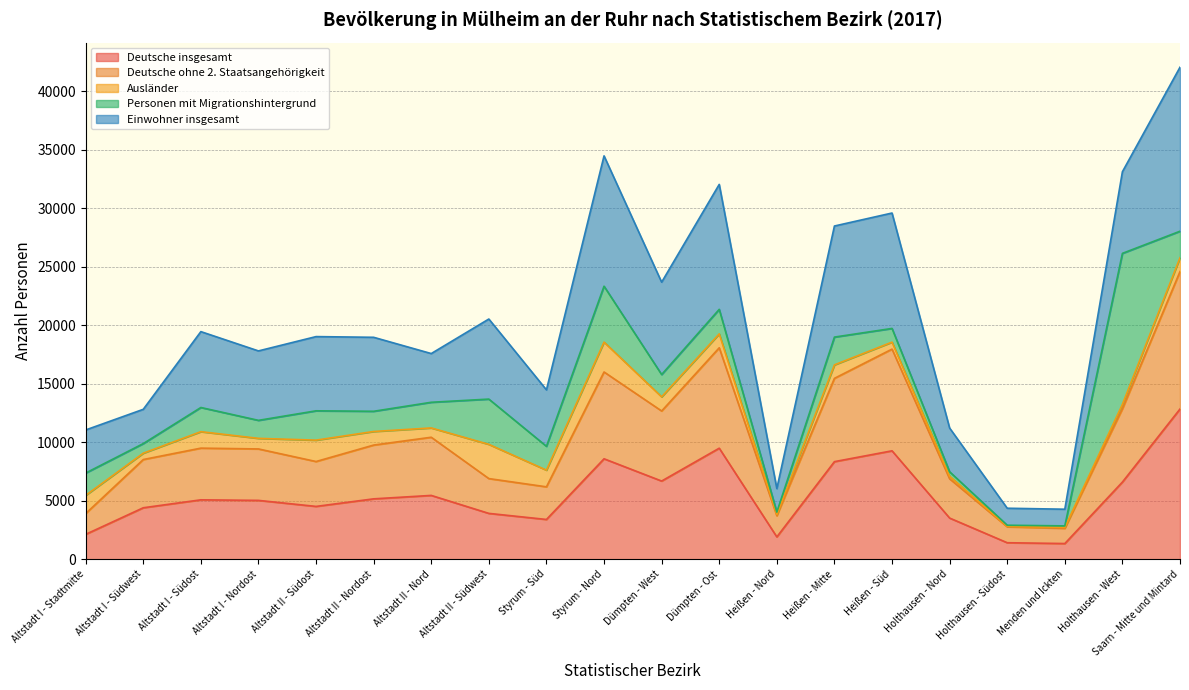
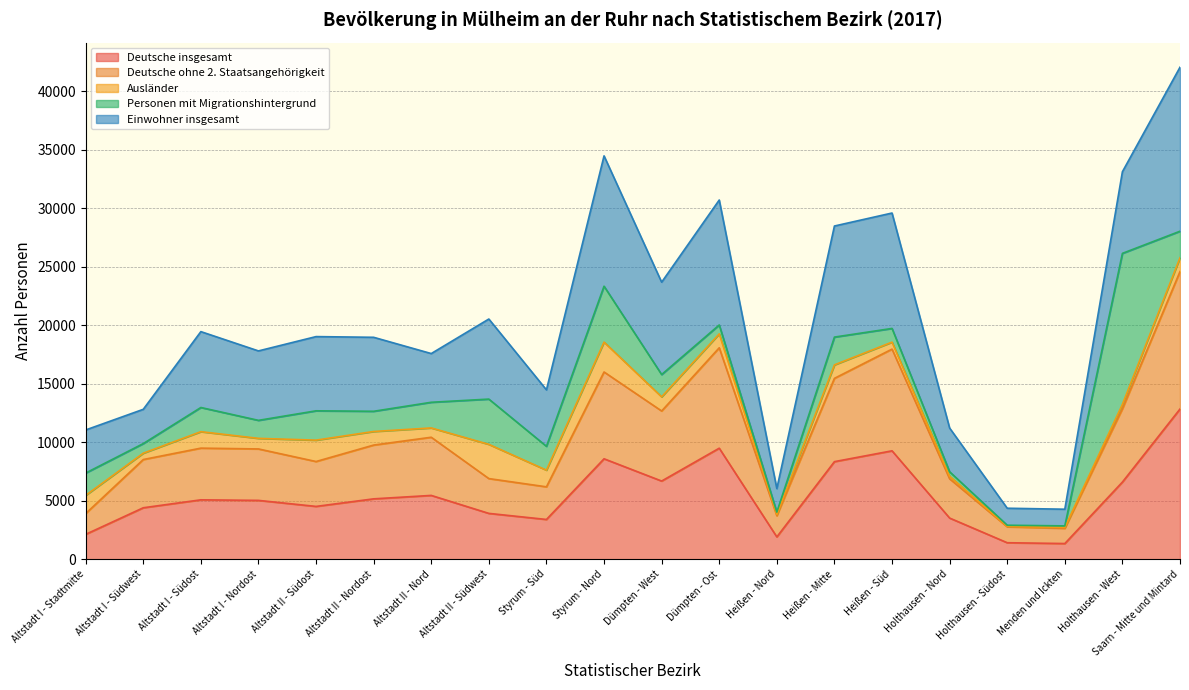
  {
    "Personen mit Migrationshintergrund": {
      "Altstadt I - Stadtmitte": 1900,
      "Altstadt I - Südwest": 800,
      "Altstadt I - Südost": 2100,
      "Altstadt I - Nordost": 1500,
      "Altstadt II - Südost": 2500,
      "Altstadt II - Nordost": 1700,
      "Altstadt II - Nord": 2200,
      "Altstadt II - Südwest": 3900,
      "Styrum - Süd": 2000,
      "Styrum - Nord": 4800,
      "Dümpten - West": 1900,
-     "Dümpten - Ost": 2100,
+     "Dümpten - Ost": 800,
      "Heißen - Mitte": 2400,
      "Heißen - Süd": 1200,
      "Holthausen - Nord": 400,
      "Holthausen - West": 12900,
      "Saarn - Mitte und Mintard": 2300
    },
    "Einwohner insgesamt": {
      "Altstadt I - Stadtmitte": 3700,
      "Altstadt I - Südwest": 2900,
      "Altstadt I - Südost": 6500,
      "Altstadt I - Nordost": 5900,
      "Altstadt II - Südost": 6300,
      "Altstadt II - Nordost": 6300,
      "Altstadt II - Nord": 4200,
      "Altstadt II - Südwest": 6800,
      "Styrum - Süd": 4800,
      "Styrum - Nord": 11100,
      "Dümpten - West": 7900,
      "Dümpten - Ost": 10700,
      "Heißen - Nord": 2000,
      "Heißen - Mitte": 9500,
      "Heißen - Süd": 9900,
      "Holthausen - Nord": 3700,
      "Holthausen - Südost": 1500,
      "Menden und Ickten": 1400,
      "Holthausen - West": 7000,
      "Saarn - Mitte und Mintard": 14000
    }
  }
